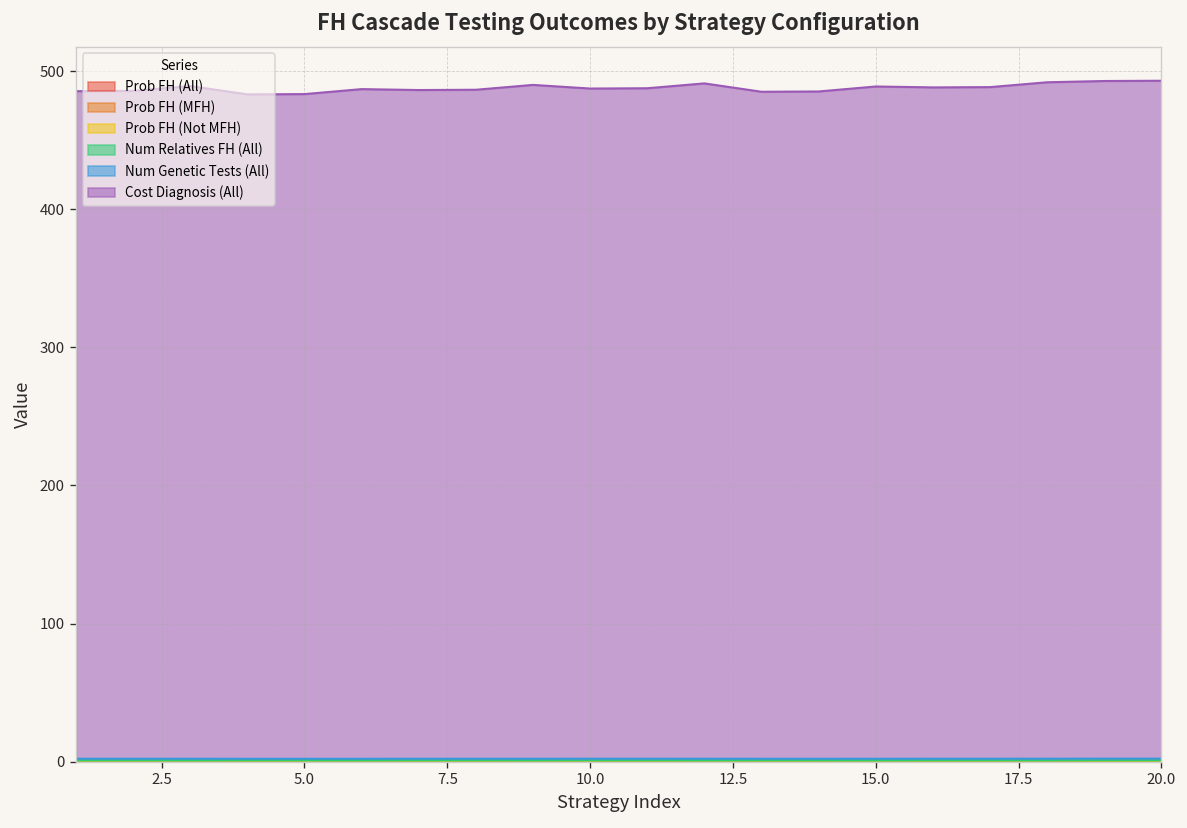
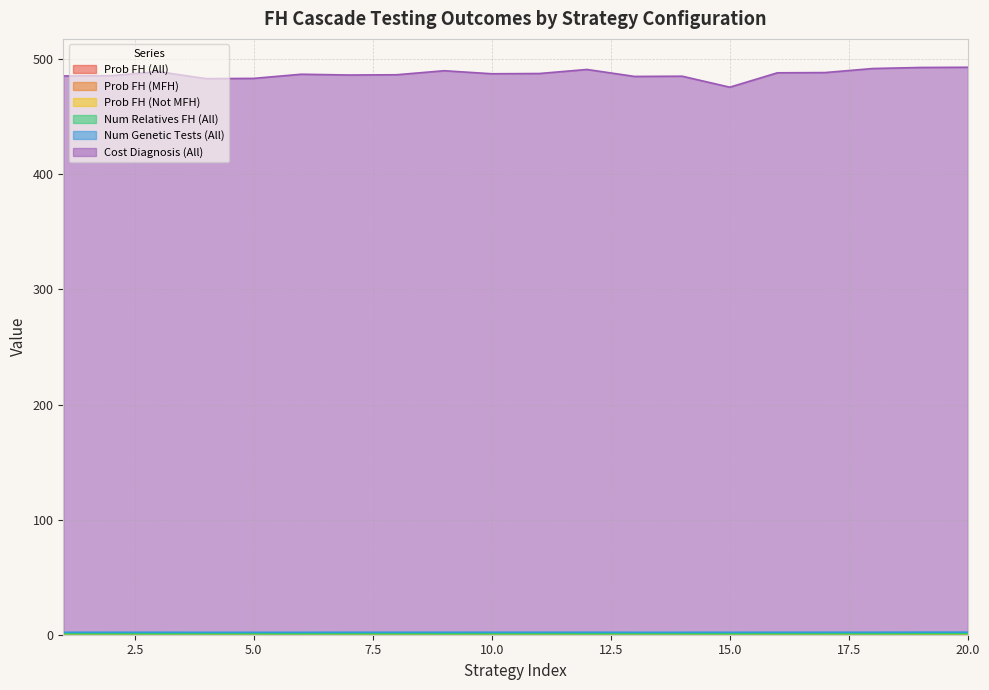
  {
    "Cost Diagnosis (All)": {
      "5.0": 481,
      "10.0": 485,
-     "15.0": 487,
+     "15.0": 474,
      "20.0": 491
    }
  }
